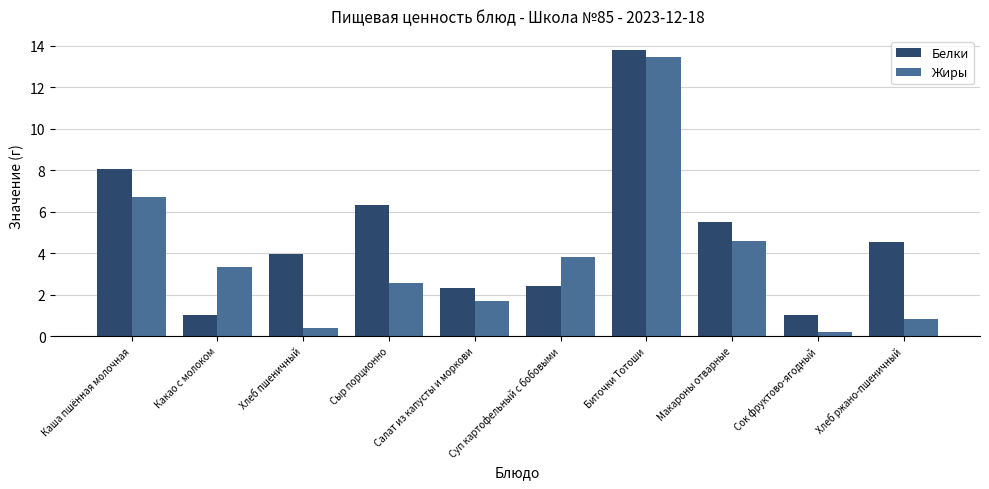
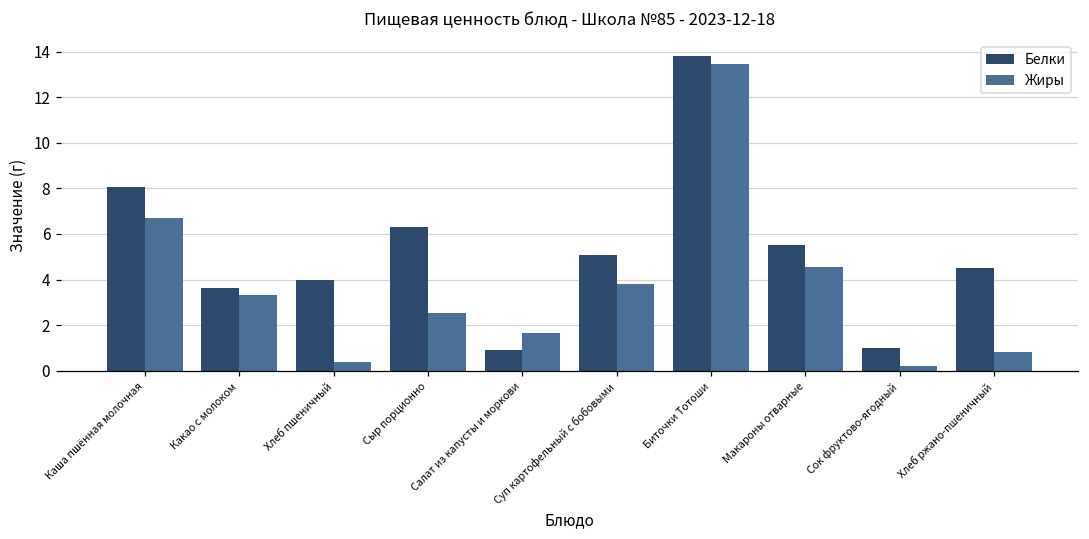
  {
    "Белки": {
      "Каша пшённая молочная": 8.1,
-     "Какао с молоком": 1.0,
+     "Какао с молоком": 3.6,
      "Хлеб пшеничный": 4.0,
      "Сыр порционно": 6.3,
-     "Салат из капусты и моркови": 2.3,
-     "Суп картофельный с бобовыми": 2.4,
+     "Салат из капусты и моркови": 0.9,
+     "Суп картофельный с бобовыми": 5.1,
      "Биточки Тотоши": 13.8,
      "Макароны отварные": 5.5,
      "Сок фруктово-ягодный": 1.0,
      "Хлеб ржано-пшеничный": 4.5
    },
    "Жиры": {
      "Каша пшённая молочная": 6.7,
      "Какао с молоком": 3.3,
      "Хлеб пшеничный": 0.4,
      "Сыр порционно": 2.6,
      "Салат из капусты и моркови": 1.7,
      "Суп картофельный с бобовыми": 3.8,
      "Биточки Тотоши": 13.5,
      "Макароны отварные": 4.6,
      "Сок фруктово-ягодный": 0.2,
      "Хлеб ржано-пшеничный": 0.8
    }
  }
